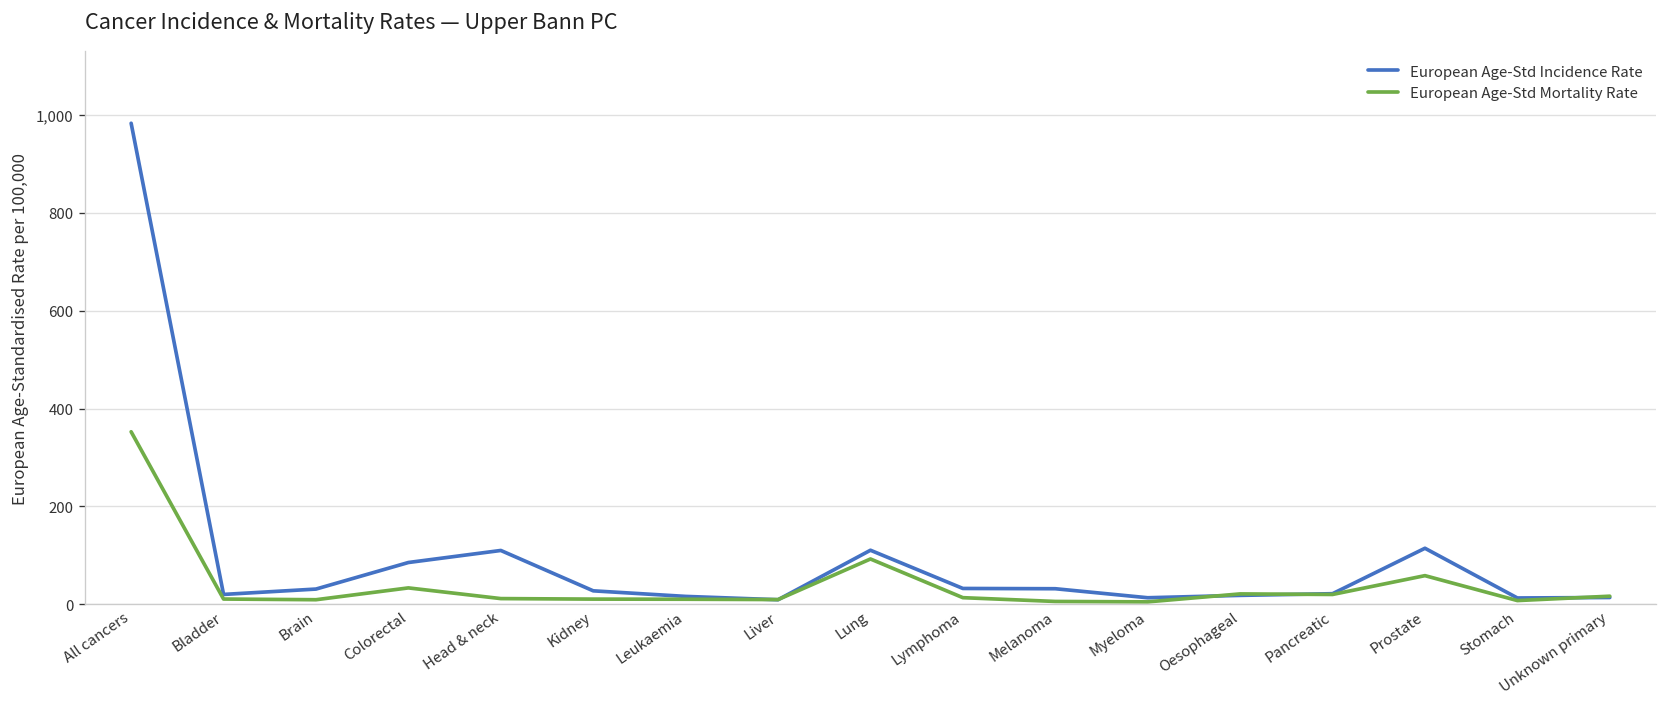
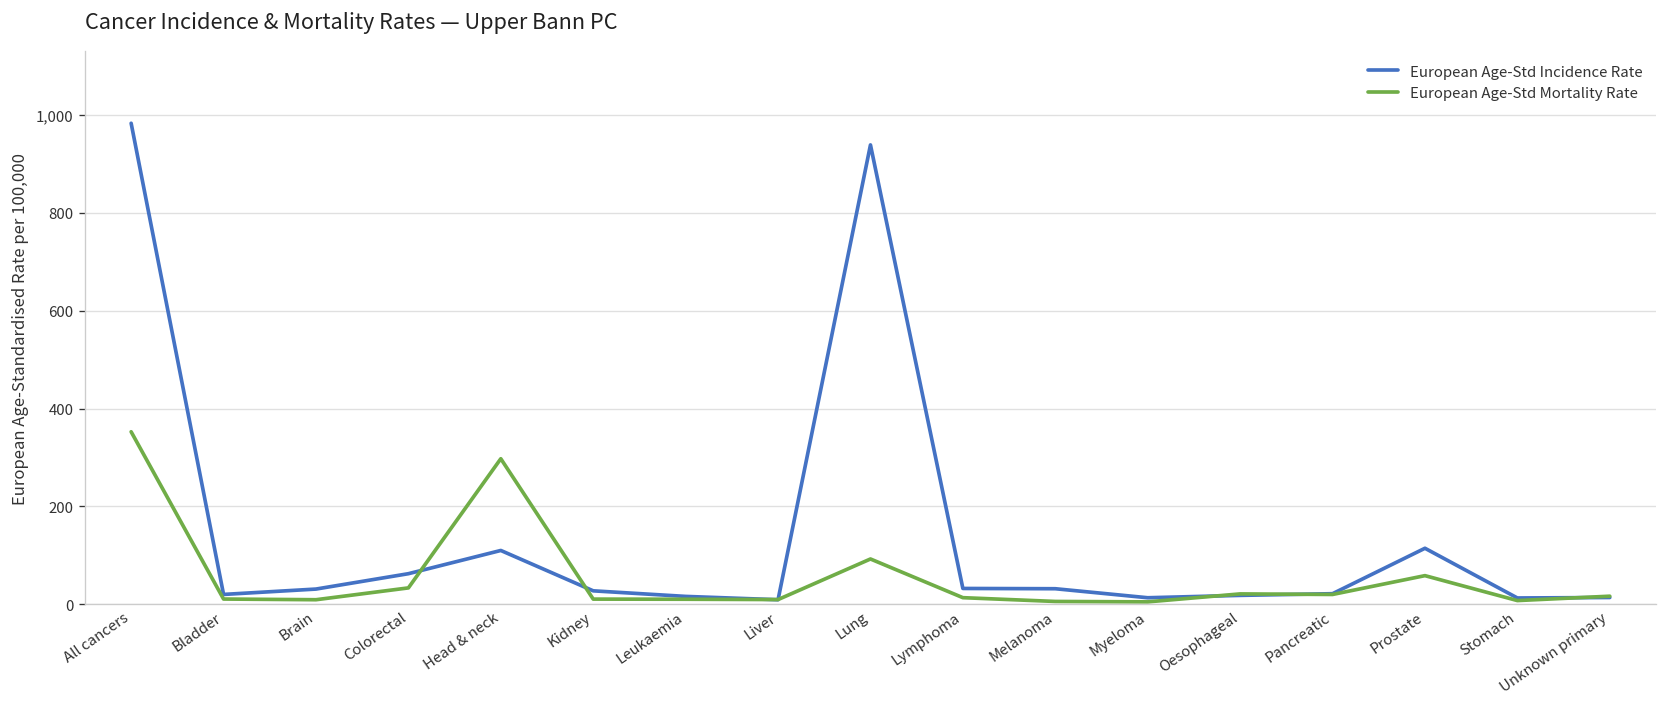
  {
    "European Age-Std Incidence Rate": {
      "All cancers": 980,
      "Bladder": 20,
      "Brain": 30,
-     "Colorectal": 80,
+     "Colorectal": 60,
      "Head & neck": 110,
      "Kidney": 30,
-     "Lung": 110,
+     "Lung": 940,
      "Lymphoma": 30,
      "Melanoma": 30,
      "Myeloma": 10,
      "Prostate": 110
    },
    "European Age-Std Mortality Rate": {
      "All cancers": 350,
      "Bladder": 10,
      "Brain": 10,
      "Colorectal": 30,
-     "Head & neck": 10,
+     "Head & neck": 300,
      "Kidney": 10,
      "Lung": 90,
      "Lymphoma": 10,
      "Melanoma": 10,
      "Myeloma": 0,
      "Prostate": 60
    }
  }
